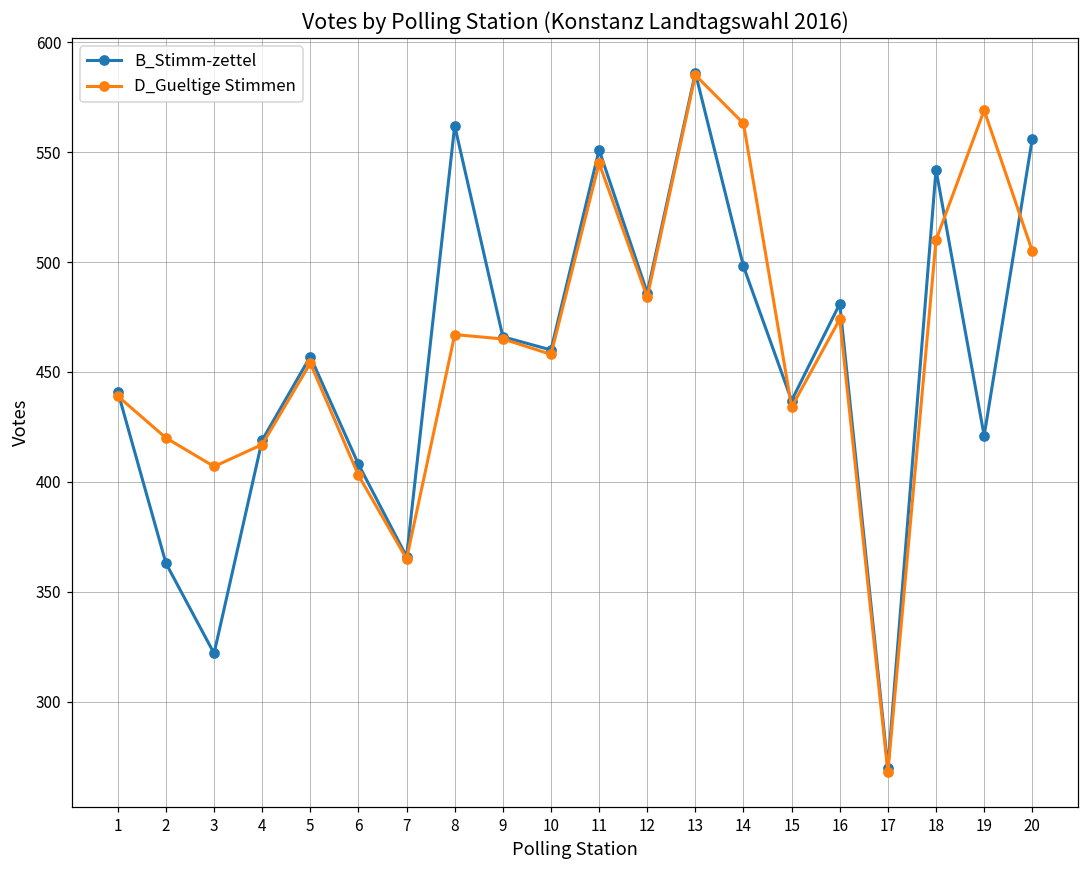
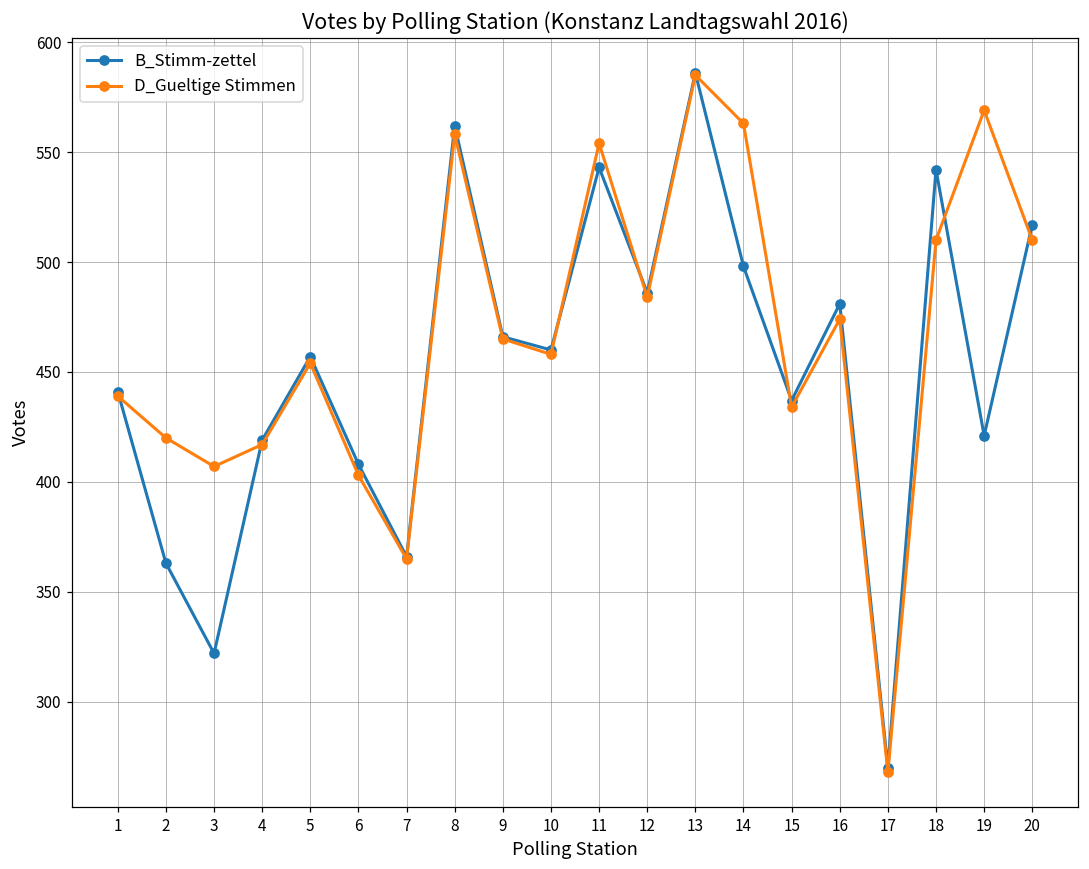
  {
    "B_Stimm-zettel": {
      "1": 441,
      "2": 363,
      "3": 322,
      "4": 419,
      "5": 457,
      "6": 408,
      "8": 562,
      "10": 460,
-     "11": 551,
+     "11": 543,
      "12": 486,
      "14": 498,
      "15": 437,
      "16": 481,
      "17": 270,
      "18": 542,
      "19": 421,
-     "20": 556
+     "20": 517
    },
    "D_Gueltige Stimmen": {
      "1": 439,
      "2": 420,
      "3": 407,
      "4": 417,
      "5": 454,
      "6": 403,
-     "8": 467,
+     "8": 558,
      "10": 458,
-     "11": 545,
+     "11": 554,
      "12": 484,
      "14": 563,
      "15": 434,
      "16": 474,
      "17": 268,
      "18": 510,
      "19": 569,
-     "20": 505
+     "20": 510
    }
  }
